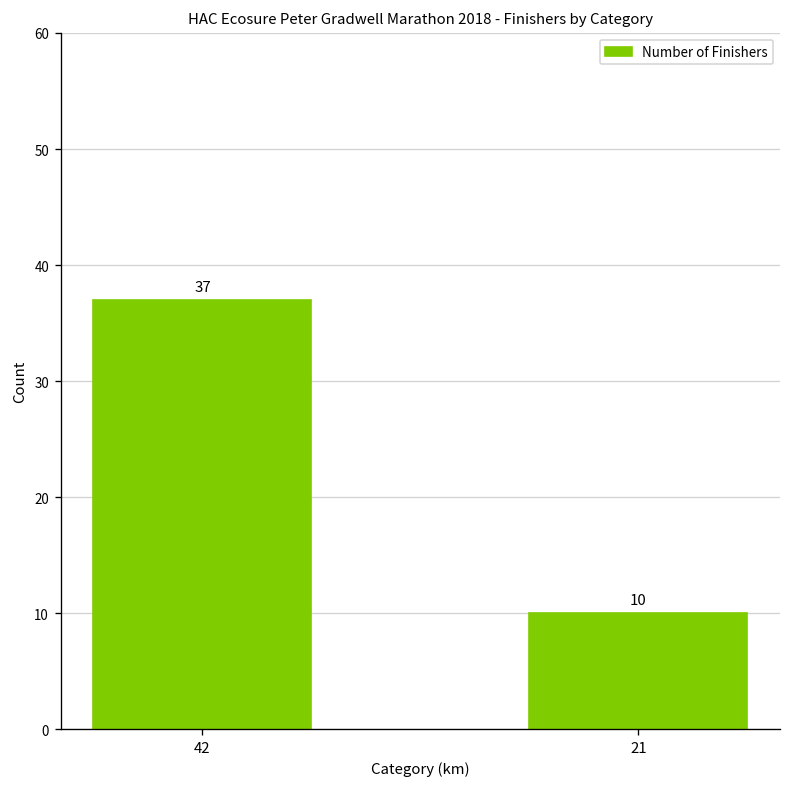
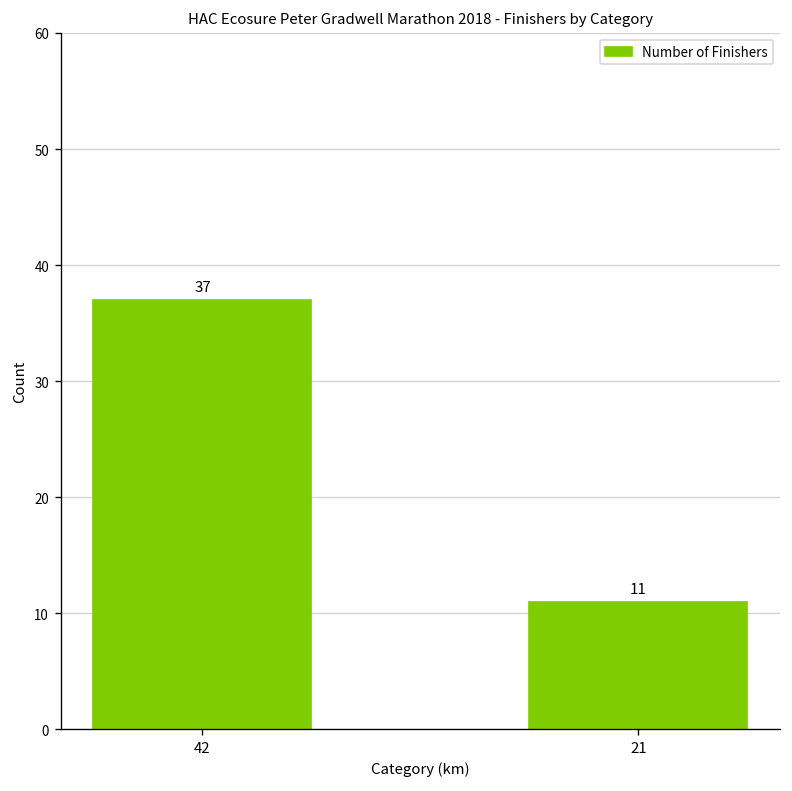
  {
    "42": 37,
-   "21": 10
+   "21": 11
  }
